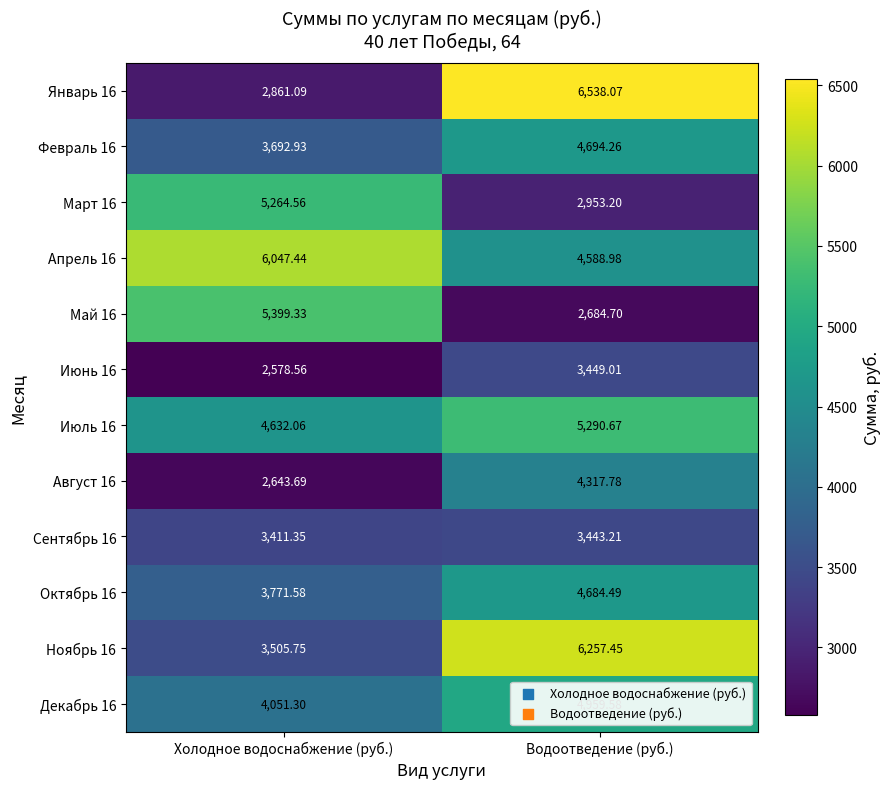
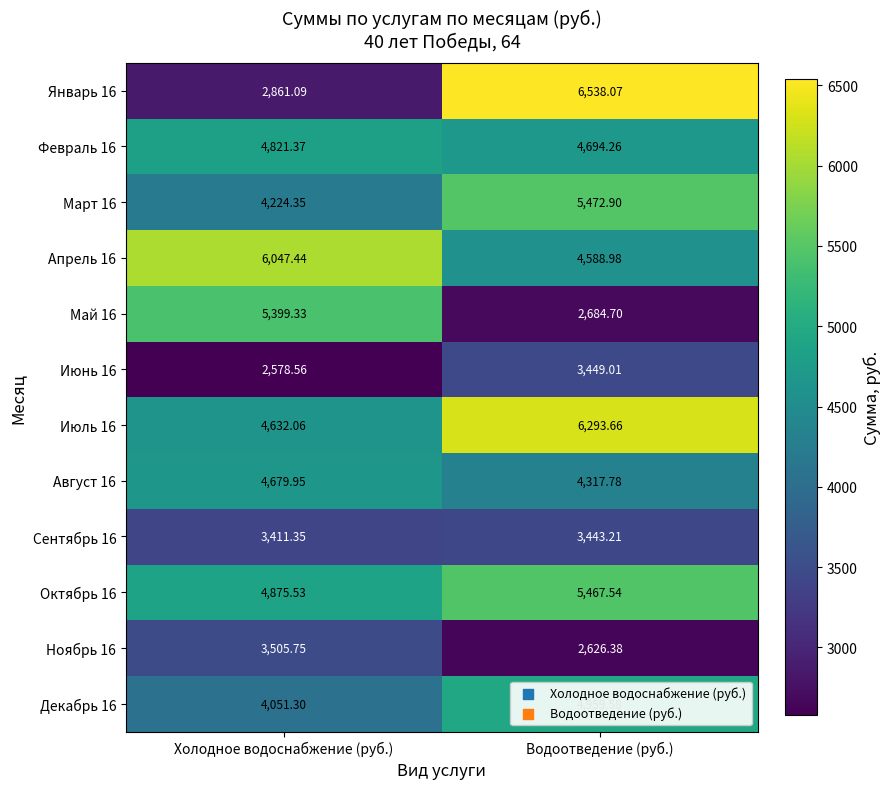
  {
    "Январь 16": {
      "Холодное водоснабжение (руб.)": "2,861.09",
      "Водоотведение (руб.)": "6,538.07"
    },
    "Февраль 16": {
-     "Холодное водоснабжение (руб.)": "3,692.93",
+     "Холодное водоснабжение (руб.)": "4,821.37",
      "Водоотведение (руб.)": "4,694.26"
    },
    "Март 16": {
-     "Холодное водоснабжение (руб.)": "5,264.56",
-     "Водоотведение (руб.)": "2,953.20"
+     "Холодное водоснабжение (руб.)": "4,224.35",
+     "Водоотведение (руб.)": "5,472.90"
    },
    "Апрель 16": {
      "Холодное водоснабжение (руб.)": "6,047.44",
      "Водоотведение (руб.)": "4,588.98"
    },
    "Май 16": {
      "Холодное водоснабжение (руб.)": "5,399.33",
      "Водоотведение (руб.)": "2,684.70"
    },
    "Июнь 16": {
      "Холодное водоснабжение (руб.)": "2,578.56",
      "Водоотведение (руб.)": "3,449.01"
    },
    "Июль 16": {
      "Холодное водоснабжение (руб.)": "4,632.06",
-     "Водоотведение (руб.)": "5,290.67"
+     "Водоотведение (руб.)": "6,293.66"
    },
    "Август 16": {
-     "Холодное водоснабжение (руб.)": "2,643.69",
+     "Холодное водоснабжение (руб.)": "4,679.95",
      "Водоотведение (руб.)": "4,317.78"
    },
    "Сентябрь 16": {
      "Холодное водоснабжение (руб.)": "3,411.35",
      "Водоотведение (руб.)": "3,443.21"
    },
    "Октябрь 16": {
-     "Холодное водоснабжение (руб.)": "3,771.58",
-     "Водоотведение (руб.)": "4,684.49"
+     "Холодное водоснабжение (руб.)": "4,875.53",
+     "Водоотведение (руб.)": "5,467.54"
    },
    "Ноябрь 16": {
      "Холодное водоснабжение (руб.)": "3,505.75",
-     "Водоотведение (руб.)": "6,257.45"
+     "Водоотведение (руб.)": "2,626.38"
    },
    "Декабрь 16": {
      "Холодное водоснабжение (руб.)": "4,051.30"
    }
  }
